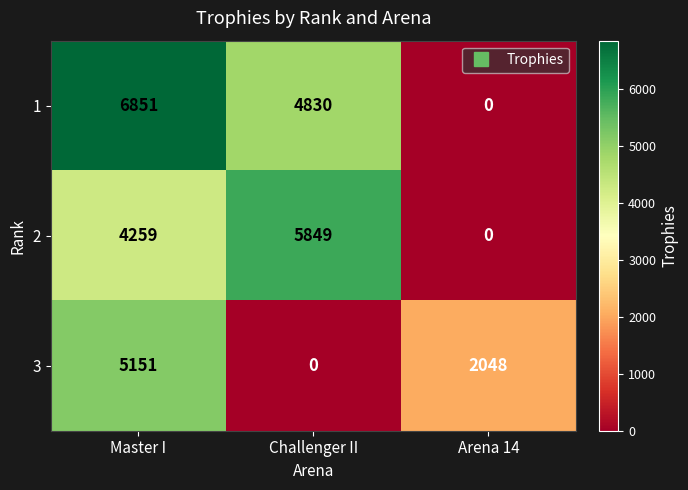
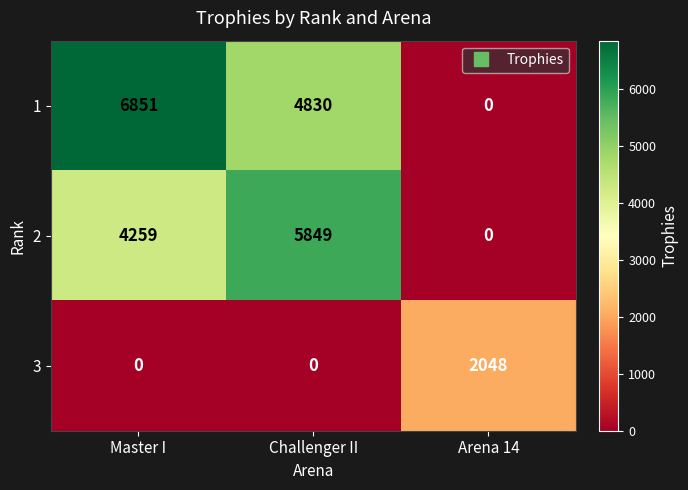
  {
    "1": {
      "Master I": 6851,
      "Challenger II": 4830,
      "Arena 14": 0
    },
    "2": {
      "Master I": 4259,
      "Challenger II": 5849,
      "Arena 14": 0
    },
    "3": {
-     "Master I": 5151,
+     "Master I": 0,
      "Challenger II": 0,
      "Arena 14": 2048
    }
  }
